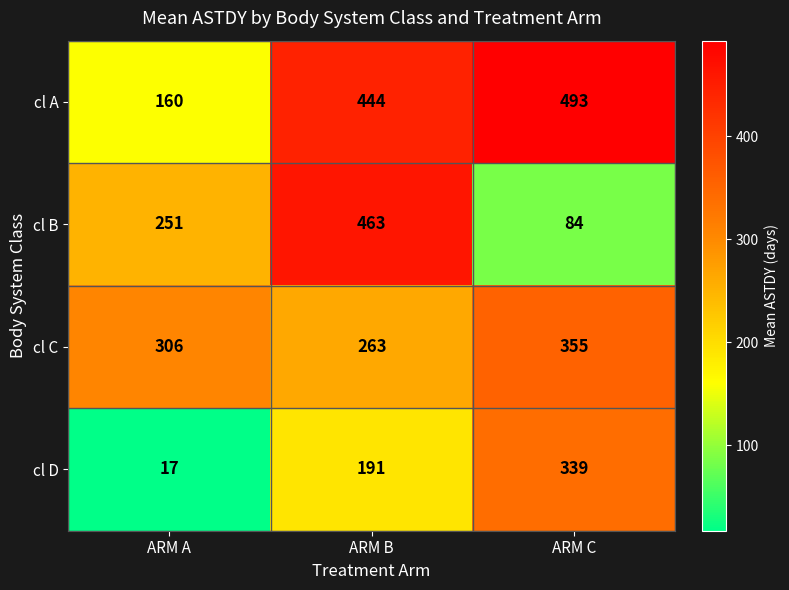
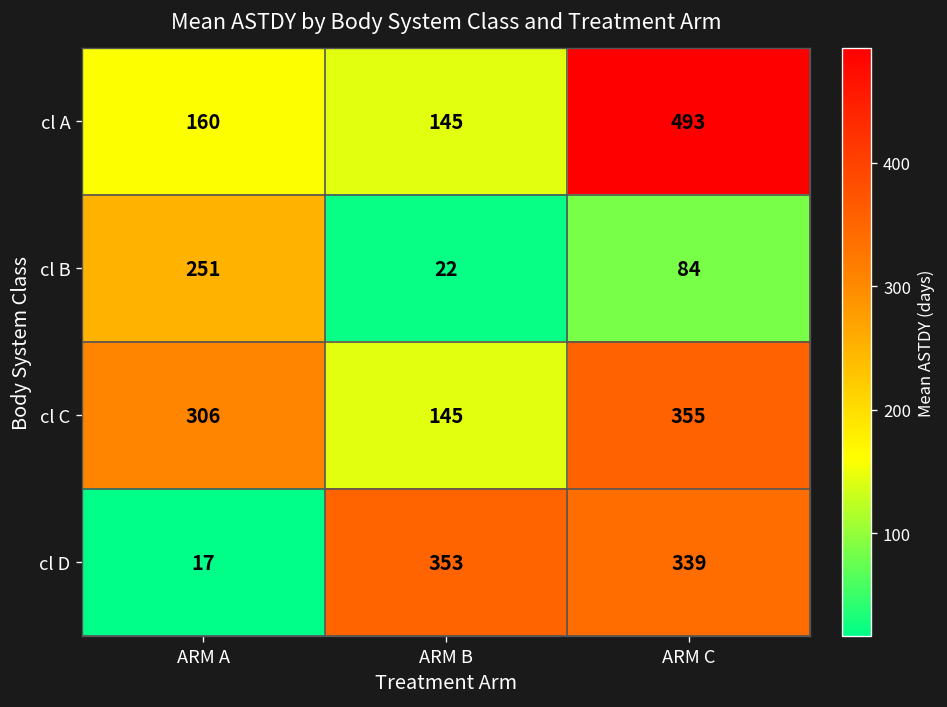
  {
    "cl A": {
      "ARM A": 160,
-     "ARM B": 444,
+     "ARM B": 145,
      "ARM C": 493
    },
    "cl B": {
      "ARM A": 251,
-     "ARM B": 463,
+     "ARM B": 22,
      "ARM C": 84
    },
    "cl C": {
      "ARM A": 306,
-     "ARM B": 263,
+     "ARM B": 145,
      "ARM C": 355
    },
    "cl D": {
      "ARM A": 17,
-     "ARM B": 191,
+     "ARM B": 353,
      "ARM C": 339
    }
  }
